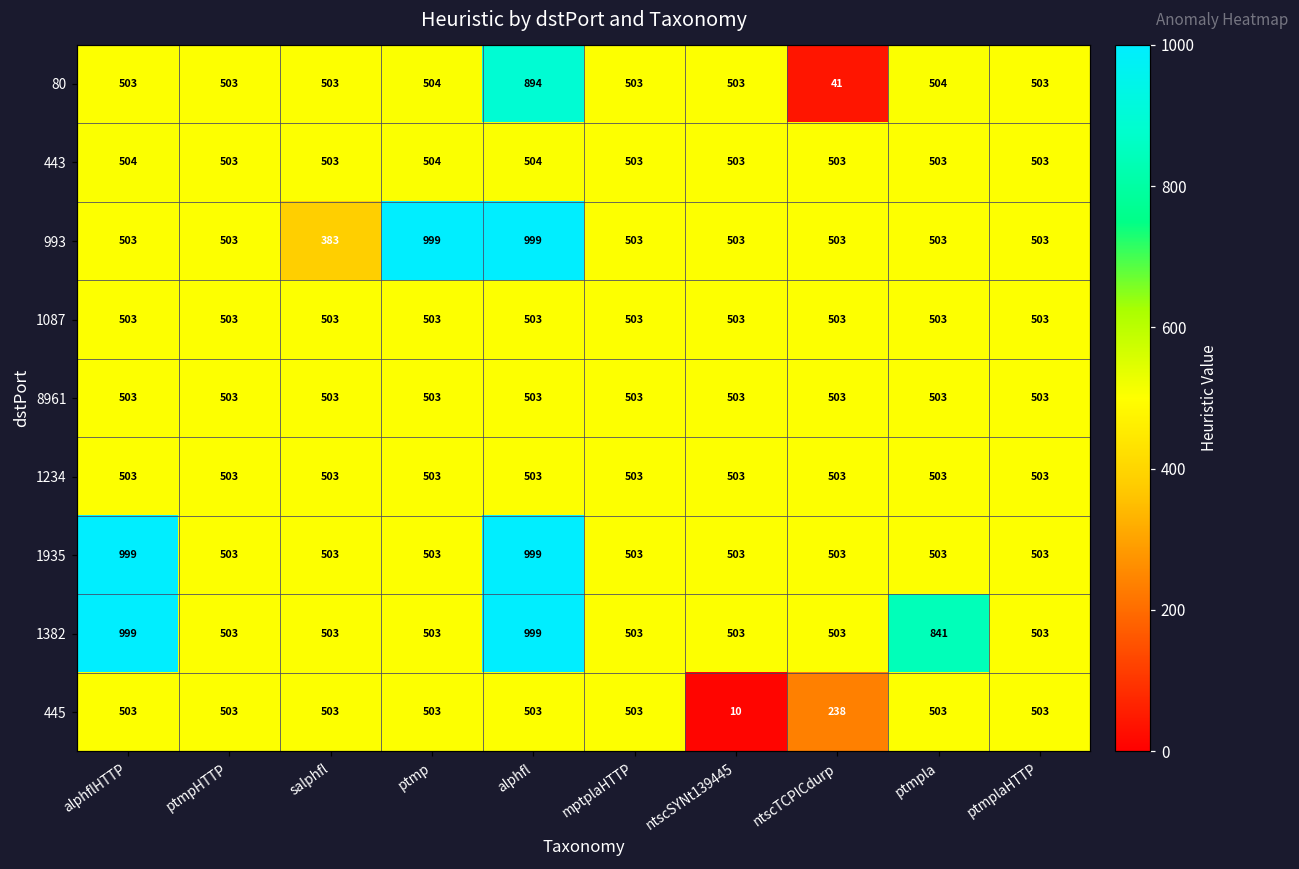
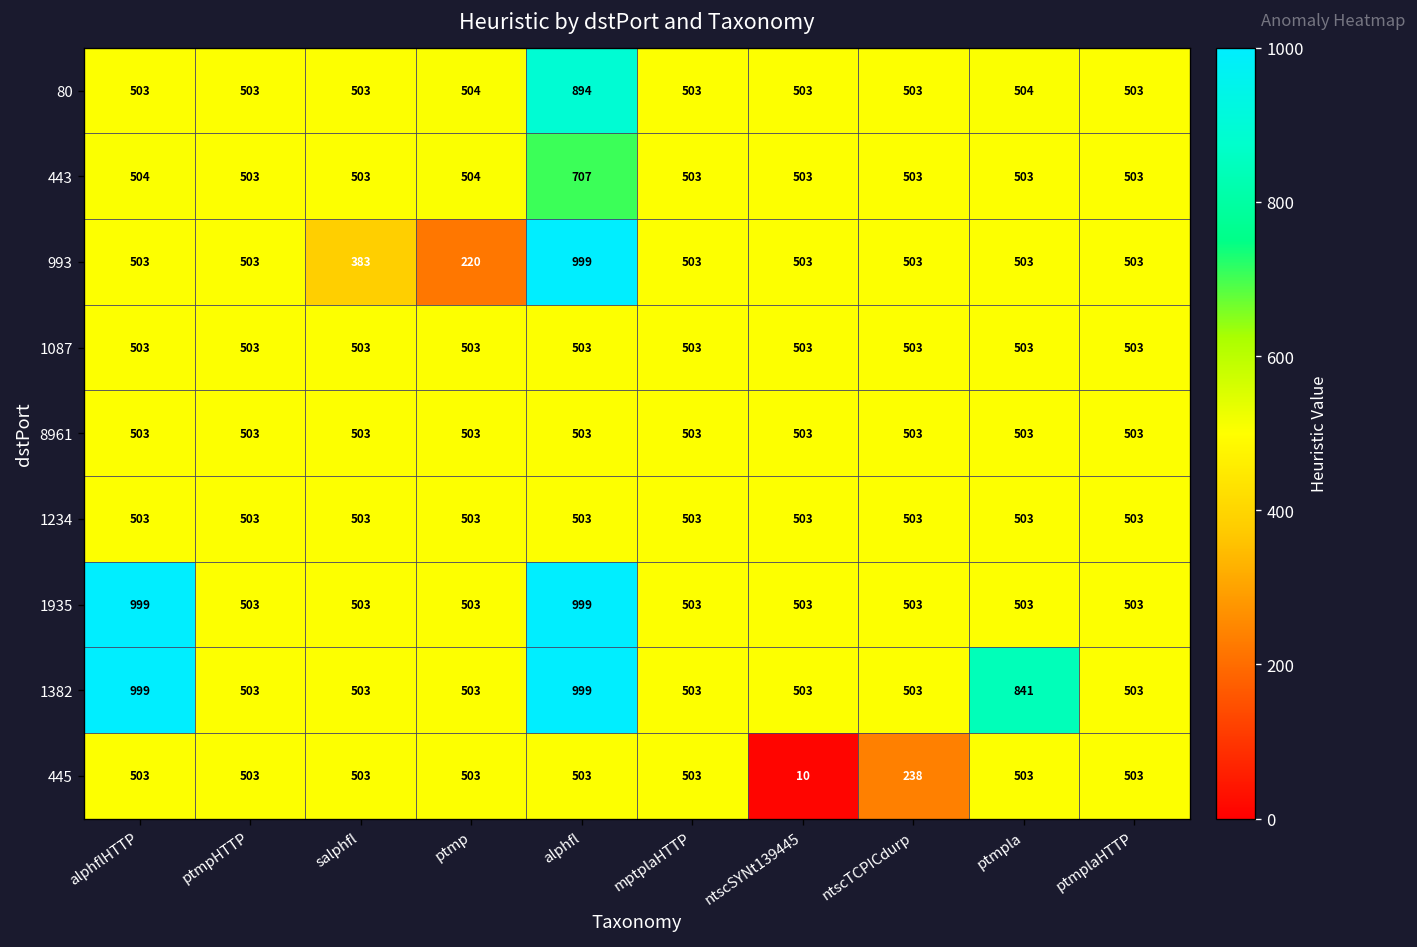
  {
    "80": {
      "alphflHTTP": 503,
      "ptmpHTTP": 503,
      "salphfl": 503,
      "ptmp": 504,
      "alphfl": 894,
      "mptplaHTTP": 503,
      "ntscSYNt139445": 503,
-     "ntscTCPICdurp": 41,
+     "ntscTCPICdurp": 503,
      "ptmpla": 504,
      "ptmplaHTTP": 503
    },
    "443": {
      "alphflHTTP": 504,
      "ptmpHTTP": 503,
      "salphfl": 503,
      "ptmp": 504,
-     "alphfl": 504,
+     "alphfl": 707,
      "mptplaHTTP": 503,
      "ntscSYNt139445": 503,
      "ntscTCPICdurp": 503,
      "ptmpla": 503,
      "ptmplaHTTP": 503
    },
    "993": {
      "alphflHTTP": 503,
      "ptmpHTTP": 503,
      "salphfl": 383,
-     "ptmp": 999,
+     "ptmp": 220,
      "alphfl": 999,
      "mptplaHTTP": 503,
      "ntscSYNt139445": 503,
      "ntscTCPICdurp": 503,
      "ptmpla": 503,
      "ptmplaHTTP": 503
    },
    "1087": {
      "alphflHTTP": 503,
      "ptmpHTTP": 503,
      "salphfl": 503,
      "ptmp": 503,
      "alphfl": 503,
      "mptplaHTTP": 503,
      "ntscSYNt139445": 503,
      "ntscTCPICdurp": 503,
      "ptmpla": 503,
      "ptmplaHTTP": 503
    },
    "8961": {
      "alphflHTTP": 503,
      "ptmpHTTP": 503,
      "salphfl": 503,
      "ptmp": 503,
      "alphfl": 503,
      "mptplaHTTP": 503,
      "ntscSYNt139445": 503,
      "ntscTCPICdurp": 503,
      "ptmpla": 503,
      "ptmplaHTTP": 503
    },
    "1234": {
      "alphflHTTP": 503,
      "ptmpHTTP": 503,
      "salphfl": 503,
      "ptmp": 503,
      "alphfl": 503,
      "mptplaHTTP": 503,
      "ntscSYNt139445": 503,
      "ntscTCPICdurp": 503,
      "ptmpla": 503,
      "ptmplaHTTP": 503
    },
    "1935": {
      "alphflHTTP": 999,
      "ptmpHTTP": 503,
      "salphfl": 503,
      "ptmp": 503,
      "alphfl": 999,
      "mptplaHTTP": 503,
      "ntscSYNt139445": 503,
      "ntscTCPICdurp": 503,
      "ptmpla": 503,
      "ptmplaHTTP": 503
    },
    "1382": {
      "alphflHTTP": 999,
      "ptmpHTTP": 503,
      "salphfl": 503,
      "ptmp": 503,
      "alphfl": 999,
      "mptplaHTTP": 503,
      "ntscSYNt139445": 503,
      "ntscTCPICdurp": 503,
      "ptmpla": 841,
      "ptmplaHTTP": 503
    },
    "445": {
      "alphflHTTP": 503,
      "ptmpHTTP": 503,
      "salphfl": 503,
      "ptmp": 503,
      "alphfl": 503,
      "mptplaHTTP": 503,
      "ntscSYNt139445": 10,
      "ntscTCPICdurp": 238,
      "ptmpla": 503,
      "ptmplaHTTP": 503
    }
  }
